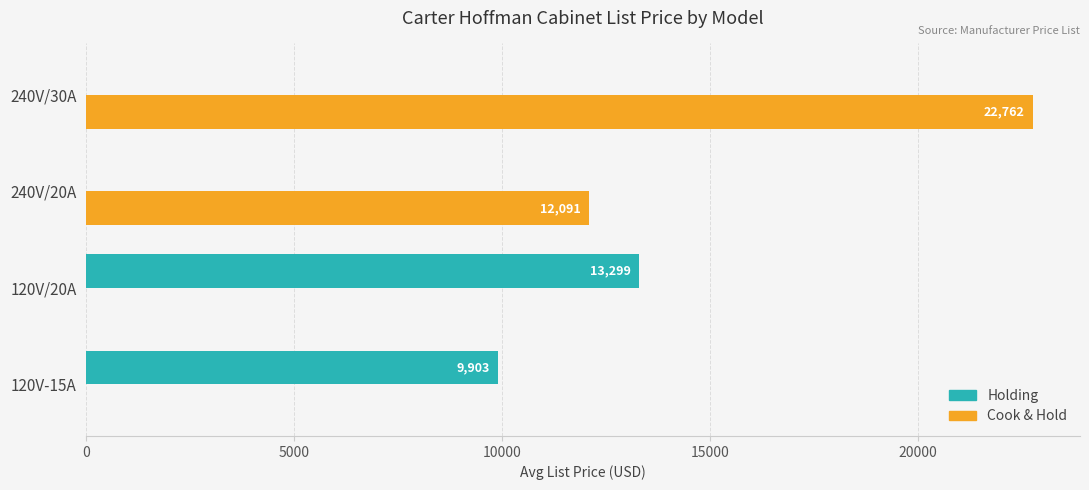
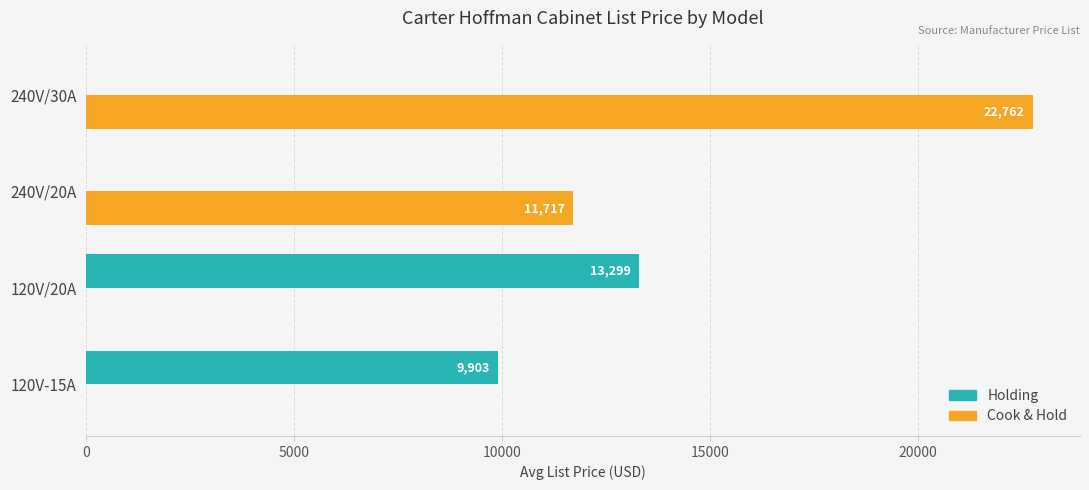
  {
    "Holding": {
      "120V/20A": "13,299",
      "120V-15A": "9,903"
    },
    "Cook & Hold": {
      "240V/30A": "22,762",
-     "240V/20A": "12,091"
+     "240V/20A": "11,717"
    }
  }
